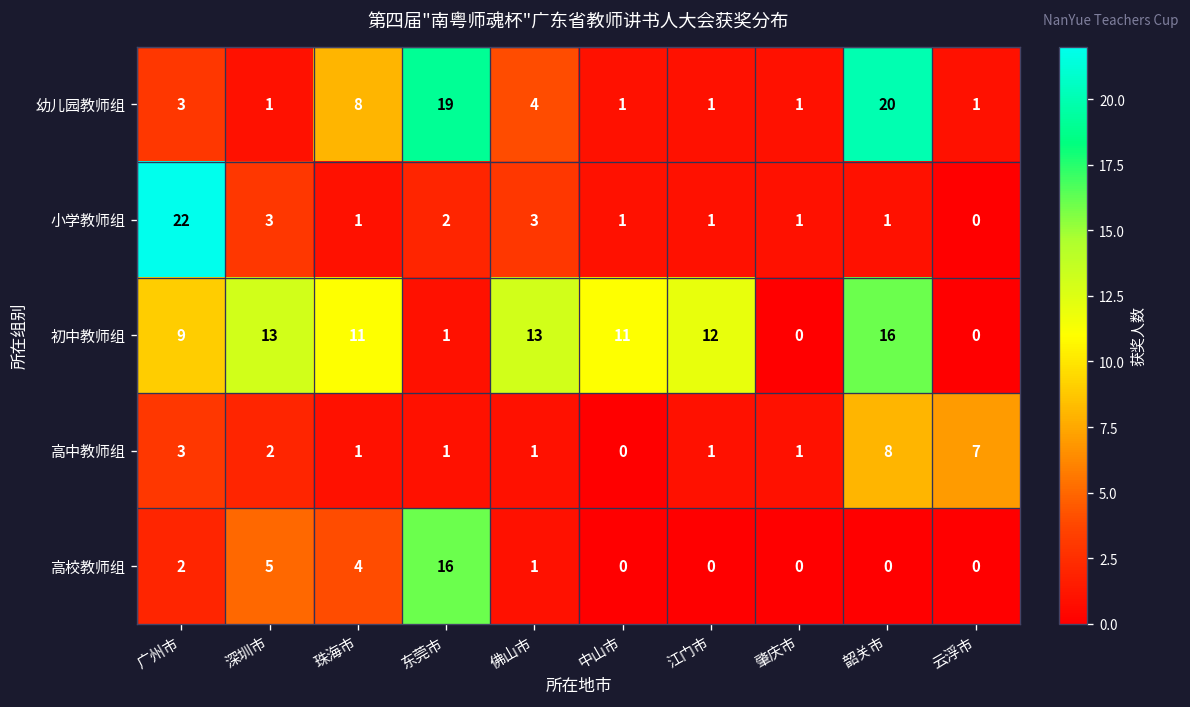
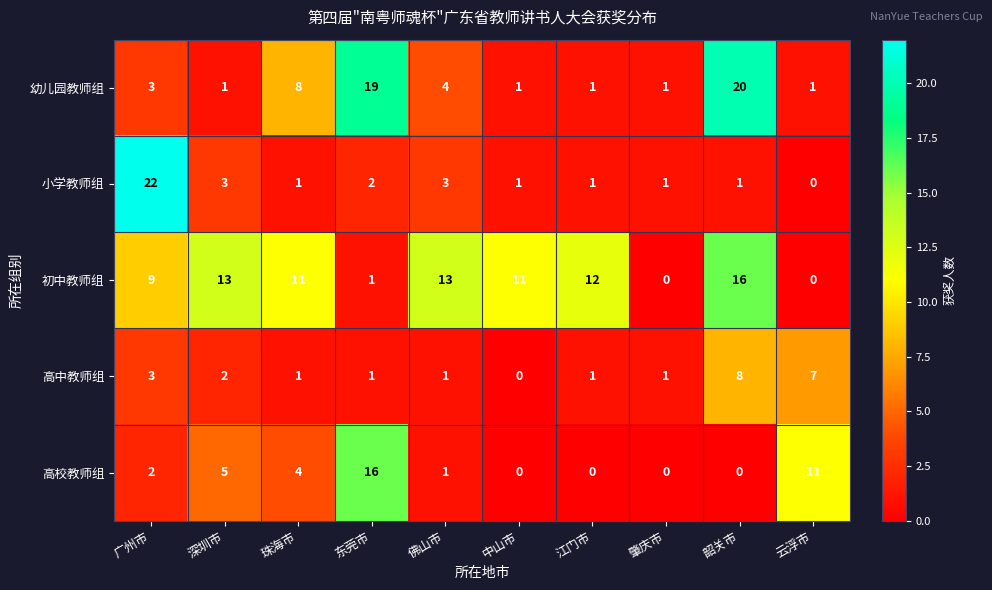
  {
    "幼儿园教师组": {
      "广州市": 3,
      "深圳市": 1,
      "珠海市": 8,
      "东莞市": 19,
      "佛山市": 4,
      "中山市": 1,
      "江门市": 1,
      "肇庆市": 1,
      "韶关市": 20,
      "云浮市": 1
    },
    "小学教师组": {
      "广州市": 22,
      "深圳市": 3,
      "珠海市": 1,
      "东莞市": 2,
      "佛山市": 3,
      "中山市": 1,
      "江门市": 1,
      "肇庆市": 1,
      "韶关市": 1,
      "云浮市": 0
    },
    "初中教师组": {
      "广州市": 9,
      "深圳市": 13,
      "珠海市": 11,
      "东莞市": 1,
      "佛山市": 13,
      "中山市": 11,
      "江门市": 12,
      "肇庆市": 0,
      "韶关市": 16,
      "云浮市": 0
    },
    "高中教师组": {
      "广州市": 3,
      "深圳市": 2,
      "珠海市": 1,
      "东莞市": 1,
      "佛山市": 1,
      "中山市": 0,
      "江门市": 1,
      "肇庆市": 1,
      "韶关市": 8,
      "云浮市": 7
    },
    "高校教师组": {
      "广州市": 2,
      "深圳市": 5,
      "珠海市": 4,
      "东莞市": 16,
      "佛山市": 1,
      "中山市": 0,
      "江门市": 0,
      "肇庆市": 0,
      "韶关市": 0,
-     "云浮市": 0
+     "云浮市": 11
    }
  }
